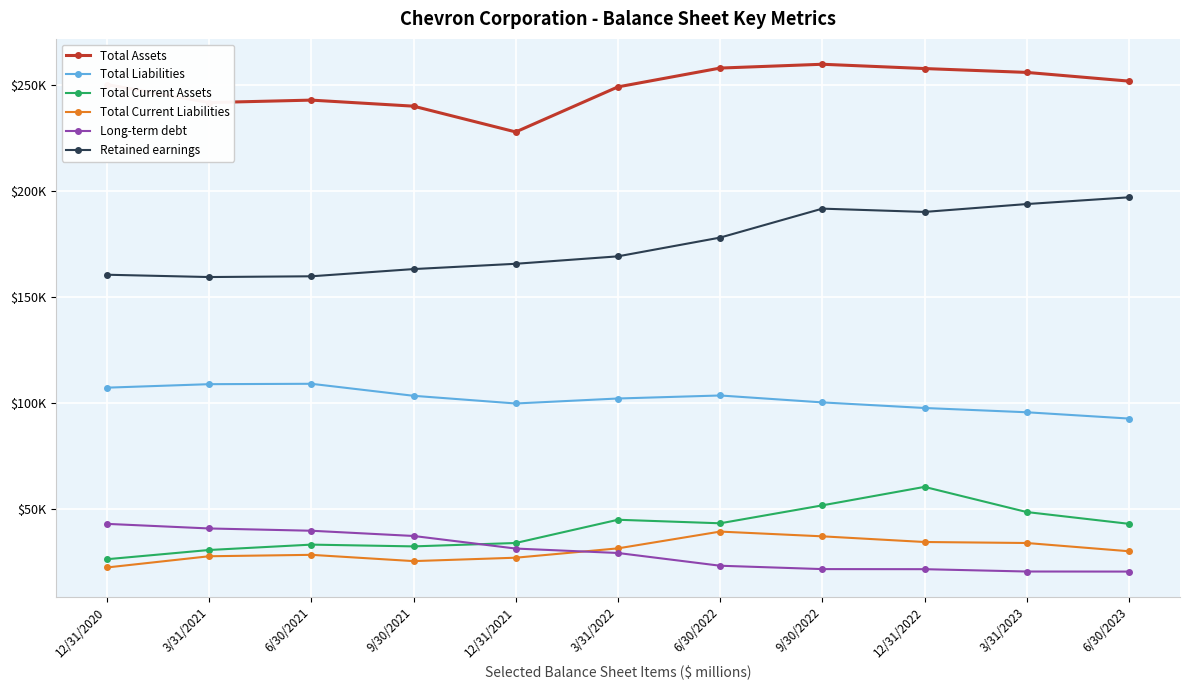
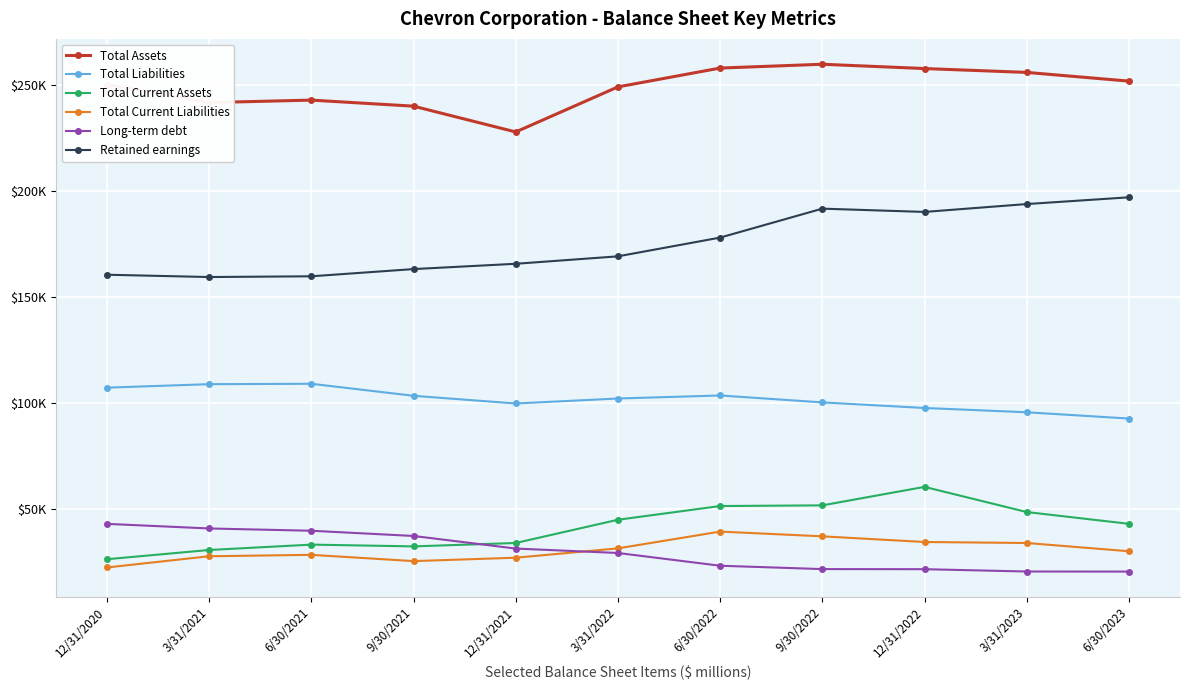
  {
    "Total Assets": {
      "6/30/2021": "$243000",
      "9/30/2021": "$240000",
      "12/31/2021": "$228000",
      "3/31/2022": "$249000",
      "6/30/2022": "$258000",
      "9/30/2022": "$260000",
      "12/31/2022": "$258000",
      "3/31/2023": "$256000",
      "6/30/2023": "$252000"
    },
    "Total Liabilities": {
      "12/31/2020": "$107000",
      "3/31/2021": "$109000",
      "6/30/2021": "$109000",
      "9/30/2021": "$103000",
      "12/31/2021": "$100000",
      "3/31/2022": "$102000",
      "6/30/2022": "$103000",
      "9/30/2022": "$100000",
      "12/31/2022": "$97000",
      "3/31/2023": "$95000",
      "6/30/2023": "$92000"
    },
    "Total Current Assets": {
      "12/31/2020": "$26000",
      "3/31/2021": "$30000",
      "6/30/2021": "$33000",
      "9/30/2021": "$32000",
      "12/31/2021": "$34000",
      "3/31/2022": "$45000",
-     "6/30/2022": "$43000",
+     "6/30/2022": "$51000",
      "9/30/2022": "$52000",
      "12/31/2022": "$60000",
      "3/31/2023": "$48000",
      "6/30/2023": "$43000"
    },
    "Total Current Liabilities": {
      "12/31/2020": "$22000",
      "3/31/2021": "$27000",
      "6/30/2021": "$28000",
      "9/30/2021": "$25000",
      "12/31/2021": "$27000",
      "3/31/2022": "$31000",
      "6/30/2022": "$39000",
      "9/30/2022": "$37000",
      "12/31/2022": "$34000",
      "3/31/2023": "$34000",
      "6/30/2023": "$30000"
    },
    "Long-term debt": {
      "12/31/2020": "$43000",
      "3/31/2021": "$41000",
      "6/30/2021": "$40000",
      "9/30/2021": "$37000",
      "12/31/2021": "$31000",
      "3/31/2022": "$29000",
      "6/30/2022": "$23000",
      "9/30/2022": "$21000",
      "12/31/2022": "$21000",
      "3/31/2023": "$20000",
      "6/30/2023": "$20000"
    },
    "Retained earnings": {
      "12/31/2020": "$160000",
      "3/31/2021": "$159000",
      "6/30/2021": "$160000",
      "9/30/2021": "$163000",
      "12/31/2021": "$166000",
      "3/31/2022": "$169000",
      "6/30/2022": "$178000",
      "9/30/2022": "$192000",
      "12/31/2022": "$190000",
      "3/31/2023": "$194000",
      "6/30/2023": "$197000"
    }
  }
